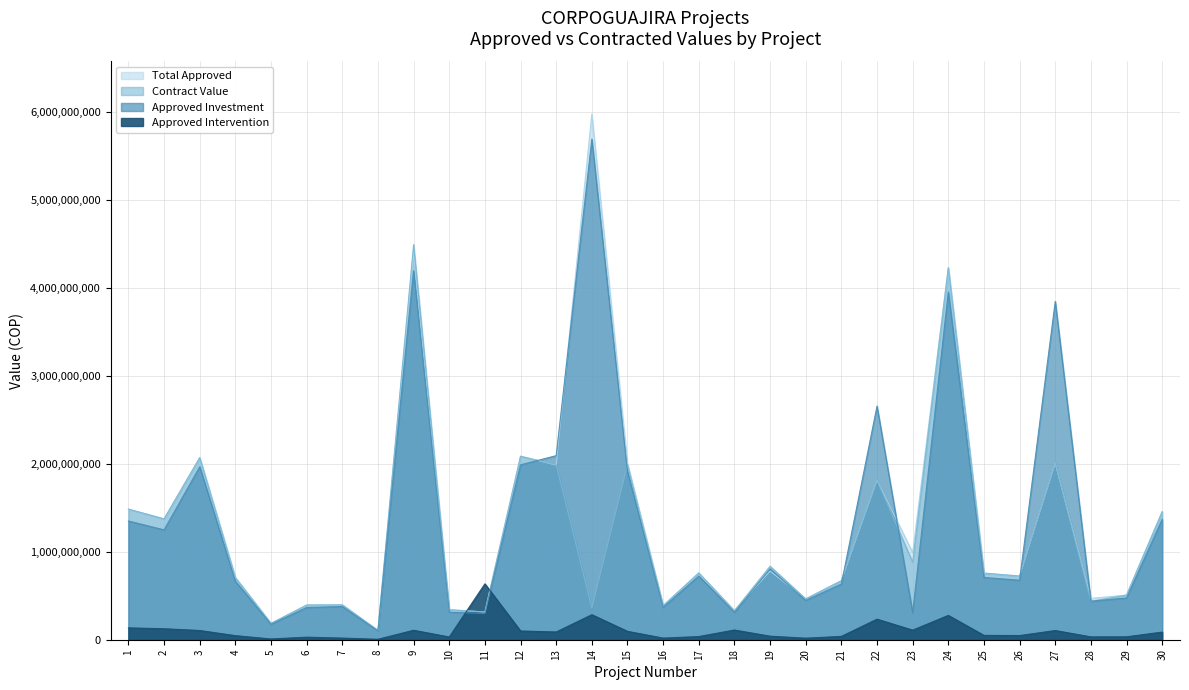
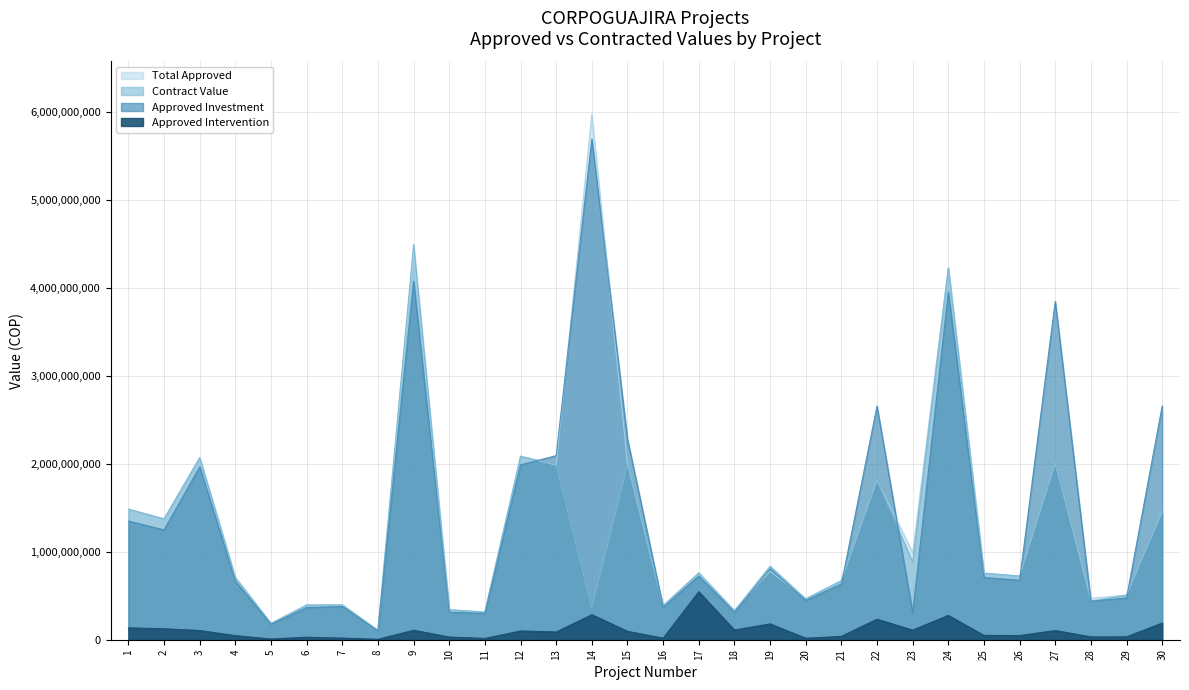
  {
    "Approved Investment": {
      "1": "1,400,000,000",
      "2": "1,300,000,000",
      "3": "2,000,000,000",
      "4": "700,000,000",
      "6": "400,000,000",
-     "9": "4,200,000,000",
+     "9": "4,100,000,000",
      "12": "2,000,000,000",
      "13": "2,100,000,000",
      "14": "5,700,000,000",
-     "15": "1,900,000,000",
+     "15": "2,300,000,000",
      "17": "700,000,000",
      "21": "600,000,000",
      "22": "2,700,000,000",
      "23": "300,000,000",
      "24": "4,000,000,000",
      "25": "700,000,000",
      "26": "700,000,000",
      "27": "3,800,000,000",
      "29": "500,000,000",
-     "30": "1,400,000,000"
+     "30": "2,700,000,000"
    },
    "Approved Intervention": {
      "1": "100,000,000",
      "2": "100,000,000",
      "3": "100,000,000",
      "4": "0",
      "5": "0",
      "6": "0",
      "7": "0",
      "8": "0",
      "9": "100,000,000",
      "10": "0",
-     "11": "600,000,000",
+     "11": "0",
      "12": "100,000,000",
      "13": "100,000,000",
      "14": "300,000,000",
      "15": "100,000,000",
      "16": "0",
-     "17": "0",
+     "17": "500,000,000",
      "18": "100,000,000",
-     "19": "0",
+     "19": "200,000,000",
      "20": "0",
      "21": "0",
      "22": "200,000,000",
      "23": "100,000,000",
      "24": "300,000,000",
      "25": "0",
      "26": "0",
      "27": "100,000,000",
      "28": "0",
      "29": "0",
-     "30": "100,000,000"
+     "30": "200,000,000"
    }
  }
